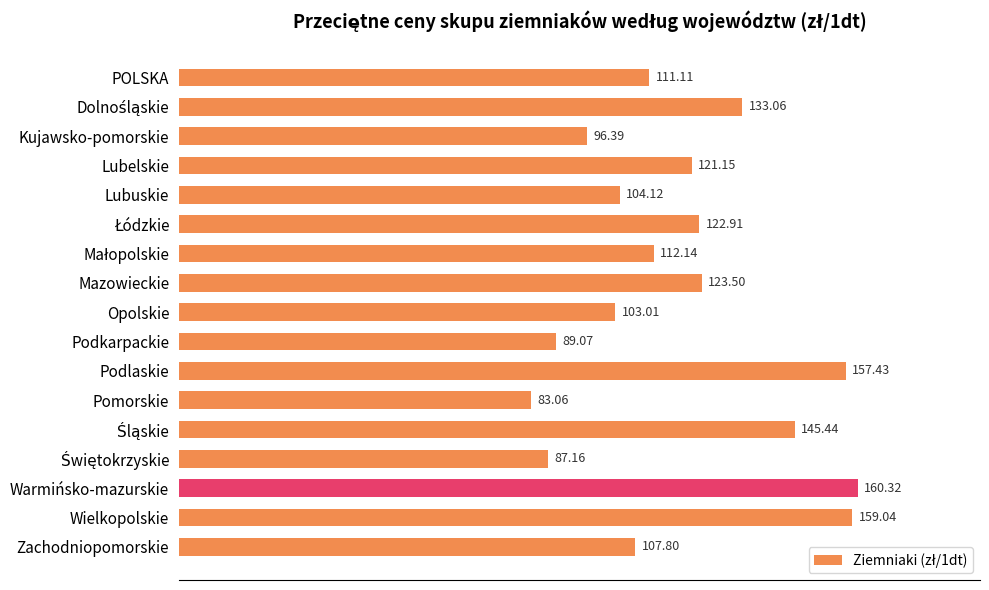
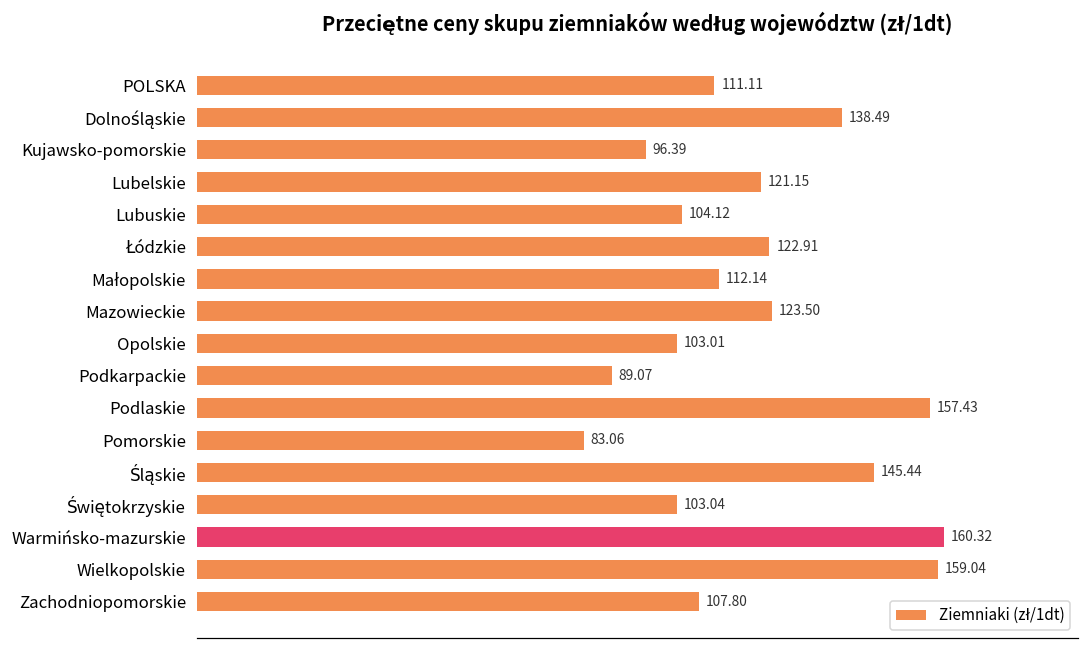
  {
    "POLSKA": 111.11,
-   "Dolnośląskie": 133.06,
+   "Dolnośląskie": 138.49,
    "Kujawsko-pomorskie": 96.39,
    "Lubelskie": 121.15,
    "Lubuskie": 104.12,
    "Łódzkie": 122.91,
    "Małopolskie": 112.14,
    "Mazowieckie": 123.50,
    "Opolskie": 103.01,
    "Podkarpackie": 89.07,
    "Podlaskie": 157.43,
    "Pomorskie": 83.06,
    "Śląskie": 145.44,
-   "Świętokrzyskie": 87.16,
+   "Świętokrzyskie": 103.04,
    "Warmińsko-mazurskie": 160.32,
    "Wielkopolskie": 159.04,
    "Zachodniopomorskie": 107.80
  }
